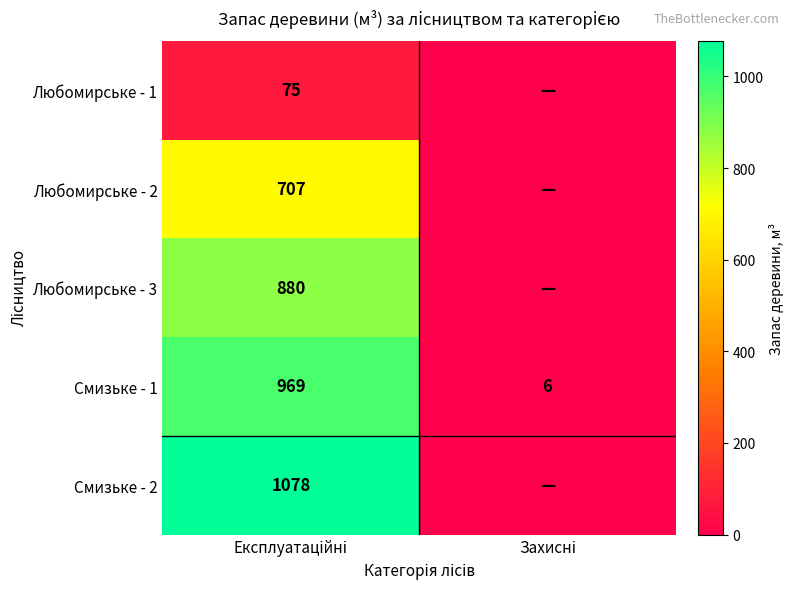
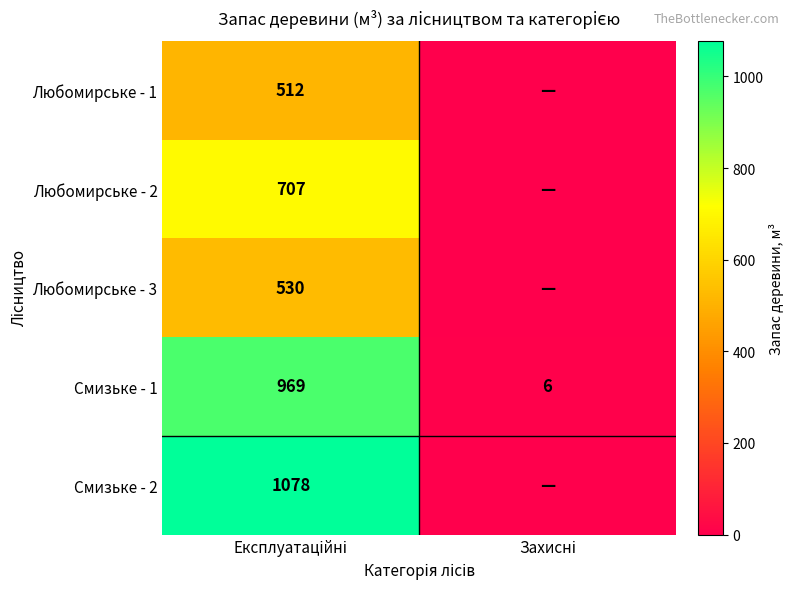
  {
    "Любомирське - 1": {
-     "Експлуатаційні": 75
+     "Експлуатаційні": 512
    },
    "Любомирське - 2": {
      "Експлуатаційні": 707
    },
    "Любомирське - 3": {
-     "Експлуатаційні": 880
+     "Експлуатаційні": 530
    },
    "Смизьке - 1": {
      "Експлуатаційні": 969,
      "Захисні": 6
    },
    "Смизьке - 2": {
      "Експлуатаційні": 1078
    }
  }
